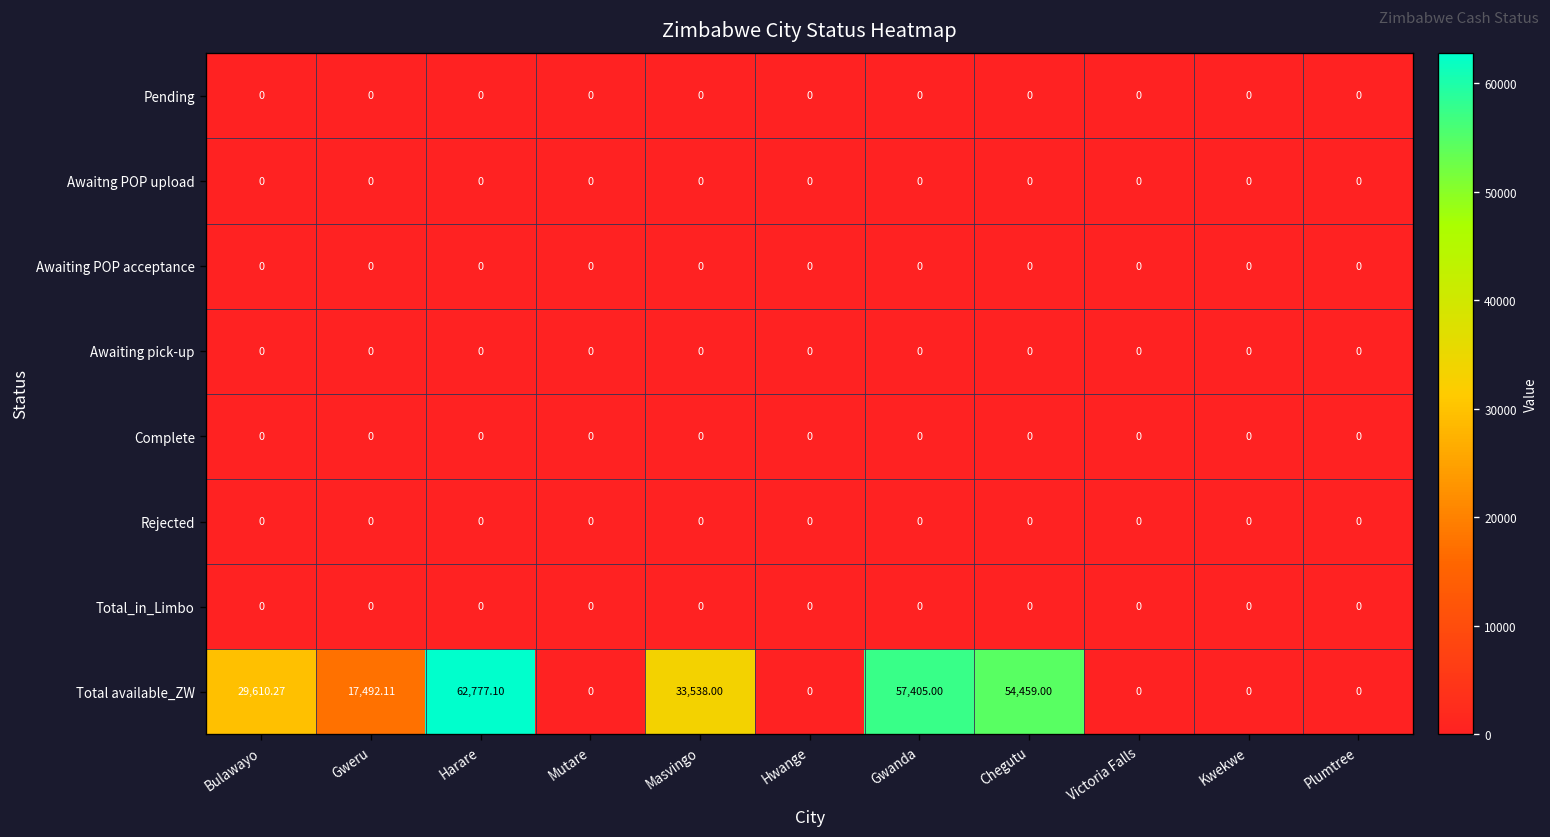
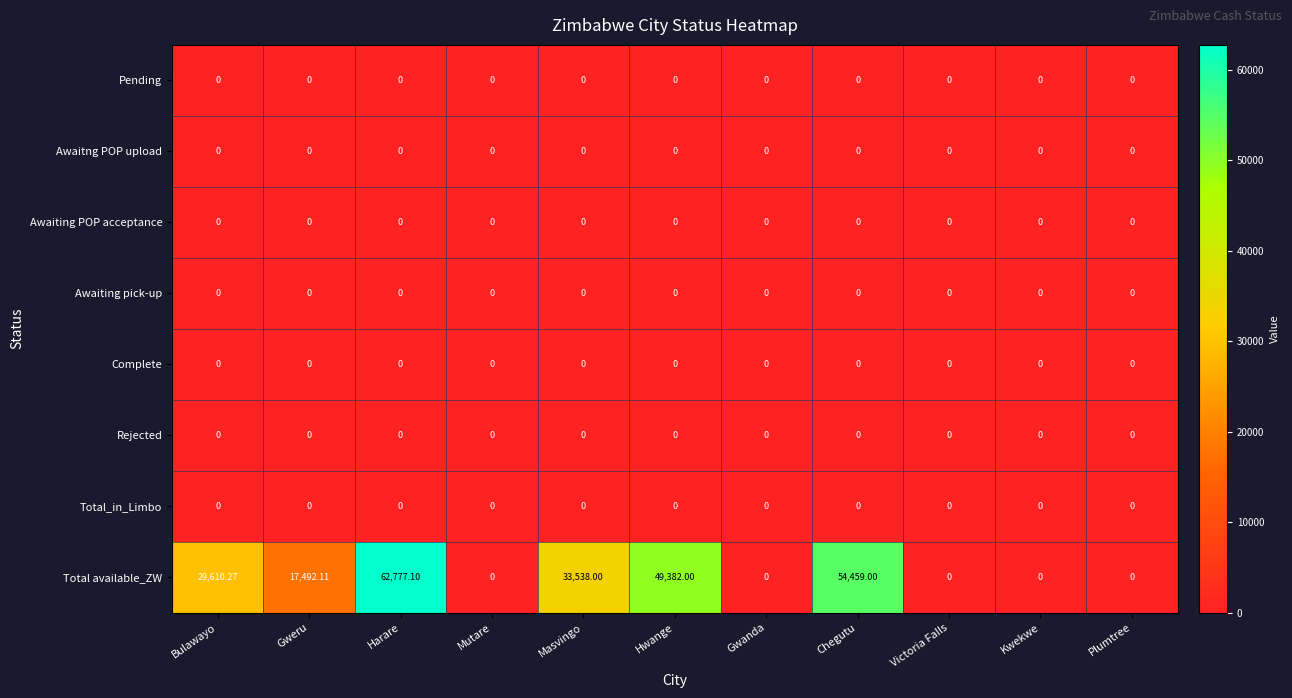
  {
    "Pending": {
      "Bulawayo": "0",
      "Gweru": "0",
      "Harare": "0",
      "Mutare": "0",
      "Masvingo": "0",
      "Hwange": "0",
      "Gwanda": "0",
      "Chegutu": "0",
      "Victoria Falls": "0",
      "Kwekwe": "0",
      "Plumtree": "0"
    },
    "Awaitng POP upload": {
      "Bulawayo": "0",
      "Gweru": "0",
      "Harare": "0",
      "Mutare": "0",
      "Masvingo": "0",
      "Hwange": "0",
      "Gwanda": "0",
      "Chegutu": "0",
      "Victoria Falls": "0",
      "Kwekwe": "0",
      "Plumtree": "0"
    },
    "Awaiting POP acceptance": {
      "Bulawayo": "0",
      "Gweru": "0",
      "Harare": "0",
      "Mutare": "0",
      "Masvingo": "0",
      "Hwange": "0",
      "Gwanda": "0",
      "Chegutu": "0",
      "Victoria Falls": "0",
      "Kwekwe": "0",
      "Plumtree": "0"
    },
    "Awaiting pick-up": {
      "Bulawayo": "0",
      "Gweru": "0",
      "Harare": "0",
      "Mutare": "0",
      "Masvingo": "0",
      "Hwange": "0",
      "Gwanda": "0",
      "Chegutu": "0",
      "Victoria Falls": "0",
      "Kwekwe": "0",
      "Plumtree": "0"
    },
    "Complete": {
      "Bulawayo": "0",
      "Gweru": "0",
      "Harare": "0",
      "Mutare": "0",
      "Masvingo": "0",
      "Hwange": "0",
      "Gwanda": "0",
      "Chegutu": "0",
      "Victoria Falls": "0",
      "Kwekwe": "0",
      "Plumtree": "0"
    },
    "Rejected": {
      "Bulawayo": "0",
      "Gweru": "0",
      "Harare": "0",
      "Mutare": "0",
      "Masvingo": "0",
      "Hwange": "0",
      "Gwanda": "0",
      "Chegutu": "0",
      "Victoria Falls": "0",
      "Kwekwe": "0",
      "Plumtree": "0"
    },
    "Total_in_Limbo": {
      "Bulawayo": "0",
      "Gweru": "0",
      "Harare": "0",
      "Mutare": "0",
      "Masvingo": "0",
      "Hwange": "0",
      "Gwanda": "0",
      "Chegutu": "0",
      "Victoria Falls": "0",
      "Kwekwe": "0",
      "Plumtree": "0"
    },
    "Total available_ZW": {
      "Bulawayo": "29,610.27",
      "Gweru": "17,492.11",
      "Harare": "62,777.10",
      "Mutare": "0",
      "Masvingo": "33,538.00",
-     "Hwange": "0",
-     "Gwanda": "57,405.00",
+     "Hwange": "49,382.00",
+     "Gwanda": "0",
      "Chegutu": "54,459.00",
      "Victoria Falls": "0",
      "Kwekwe": "0",
      "Plumtree": "0"
    }
  }
